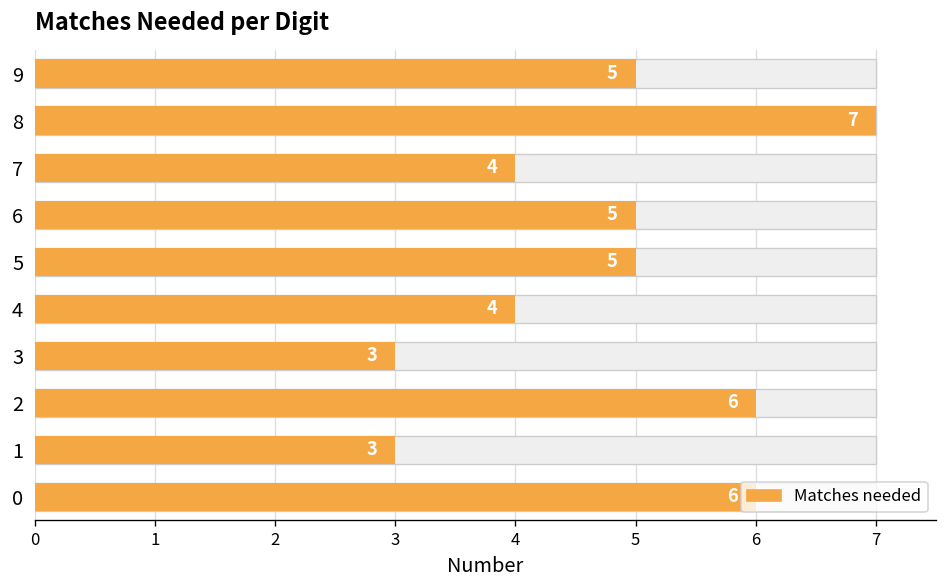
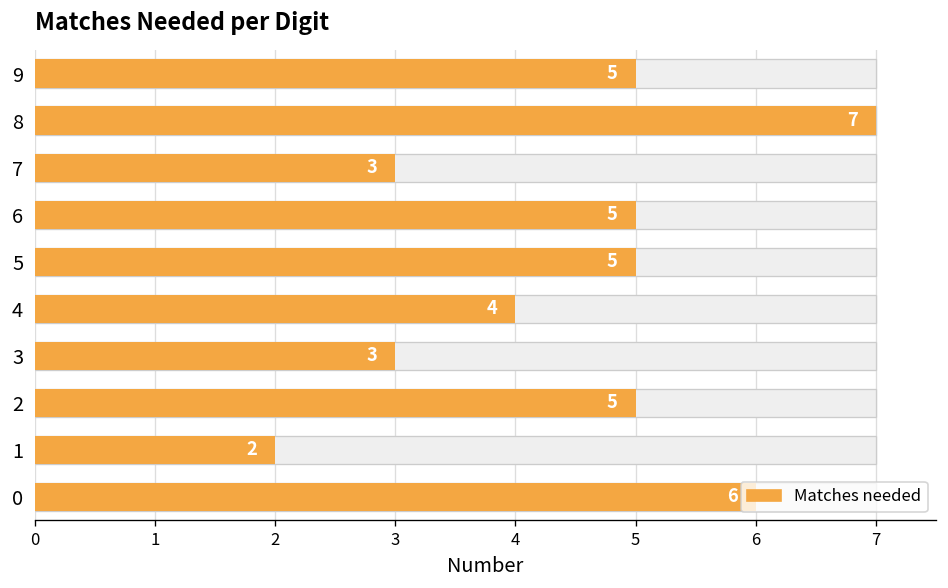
  {
    "Matches needed": {
      "8": 7,
-     "7": 4,
-     "2": 6,
-     "1": 3
+     "7": 3,
+     "2": 5,
+     "1": 2
    }
  }
